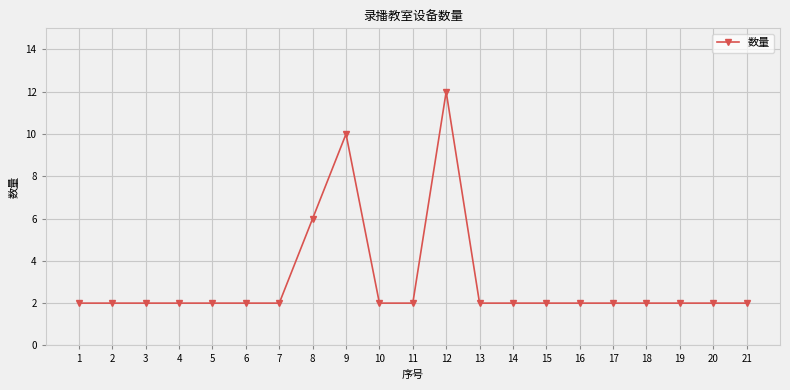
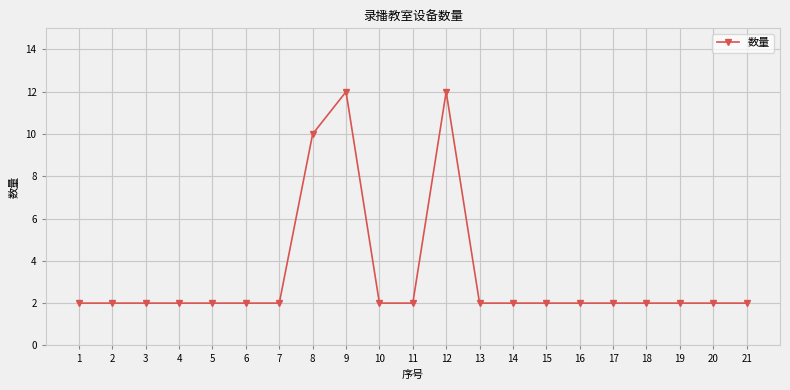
  {
    "1": 2,
    "2": 2,
    "3": 2,
    "4": 2,
    "5": 2,
    "6": 2,
    "7": 2,
-   "8": 6,
-   "9": 10,
+   "8": 10,
+   "9": 12,
    "10": 2,
    "11": 2,
    "12": 12,
    "13": 2,
    "14": 2,
    "15": 2,
    "16": 2,
    "17": 2,
    "18": 2,
    "19": 2,
    "20": 2,
    "21": 2
  }
